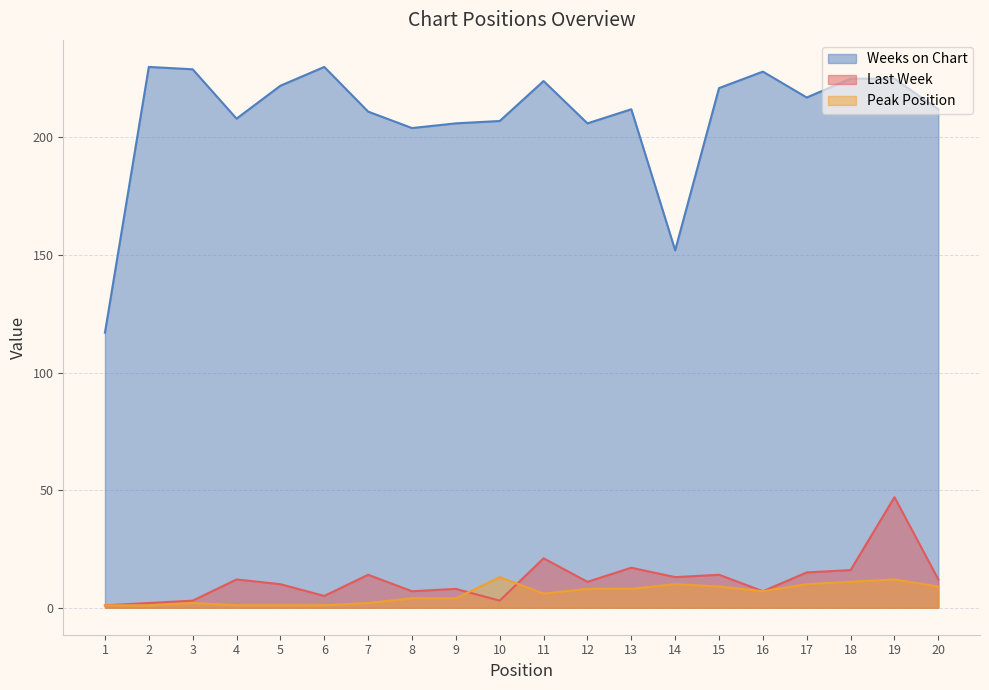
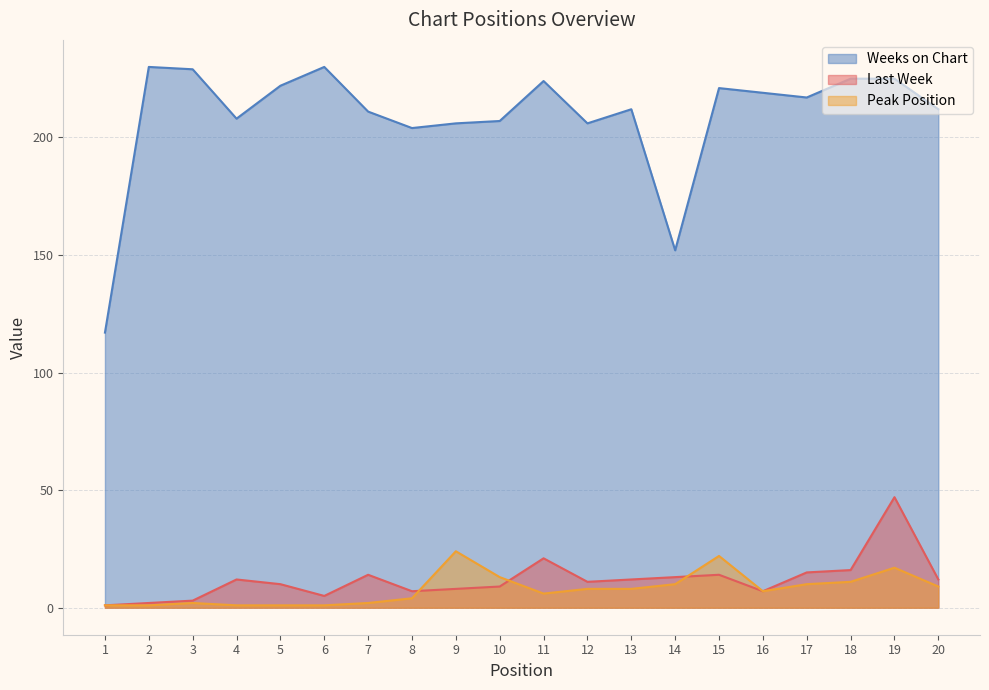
  {
    "Weeks on Chart": {
      "1": 117,
      "2": 230,
      "3": 229,
      "4": 208,
      "5": 222,
      "6": 230,
      "7": 211,
      "8": 204,
      "9": 206,
      "10": 207,
      "11": 224,
      "12": 206,
      "13": 212,
      "14": 152,
      "15": 221,
-     "16": 228,
+     "16": 219,
      "17": 217
    },
    "Last Week": {
      "4": 12,
      "5": 10,
      "6": 5,
      "7": 14,
      "8": 7,
      "9": 8,
-     "10": 3,
+     "10": 9,
      "11": 21,
      "12": 11,
-     "13": 17,
+     "13": 12,
      "14": 13,
      "15": 14,
      "17": 15,
      "18": 16,
      "19": 47,
      "20": 12
    },
    "Peak Position": {
      "4": 1,
      "5": 1,
      "6": 1,
      "7": 2,
      "8": 4,
-     "9": 4,
+     "9": 24,
      "10": 13,
      "11": 6,
      "12": 8,
      "13": 8,
      "14": 10,
-     "15": 9,
+     "15": 22,
      "17": 10,
      "18": 11,
-     "19": 12,
+     "19": 17,
      "20": 9
    }
  }
